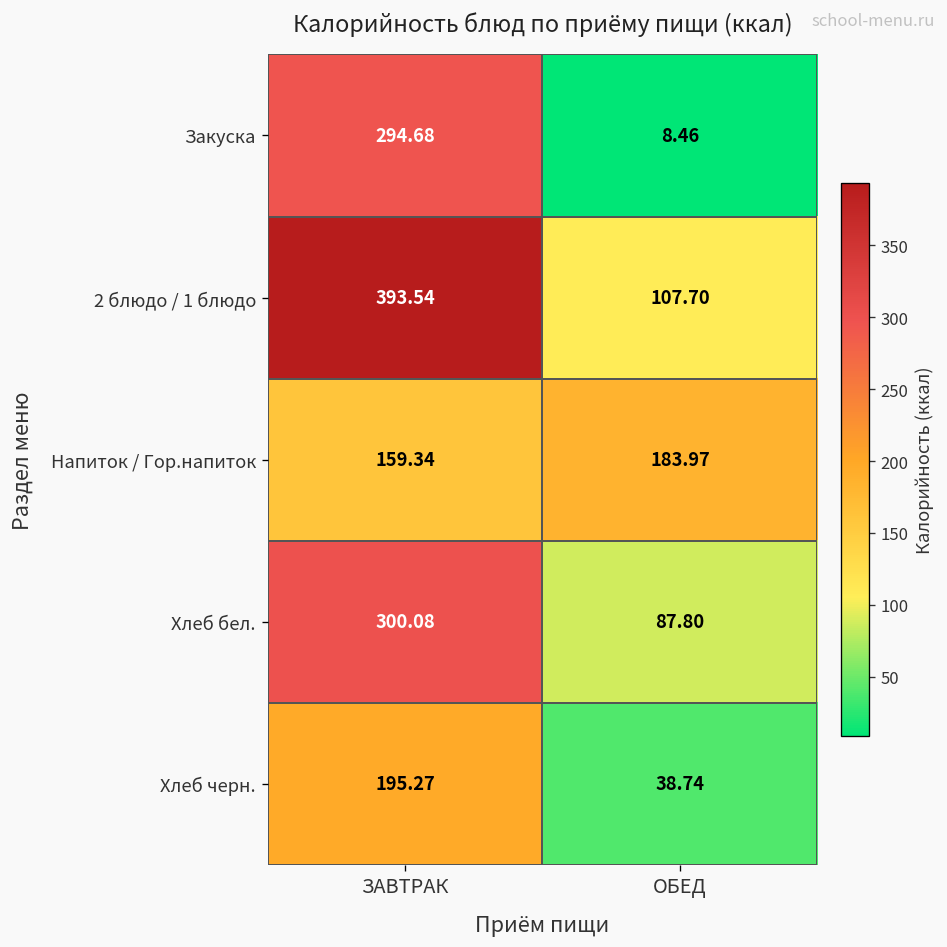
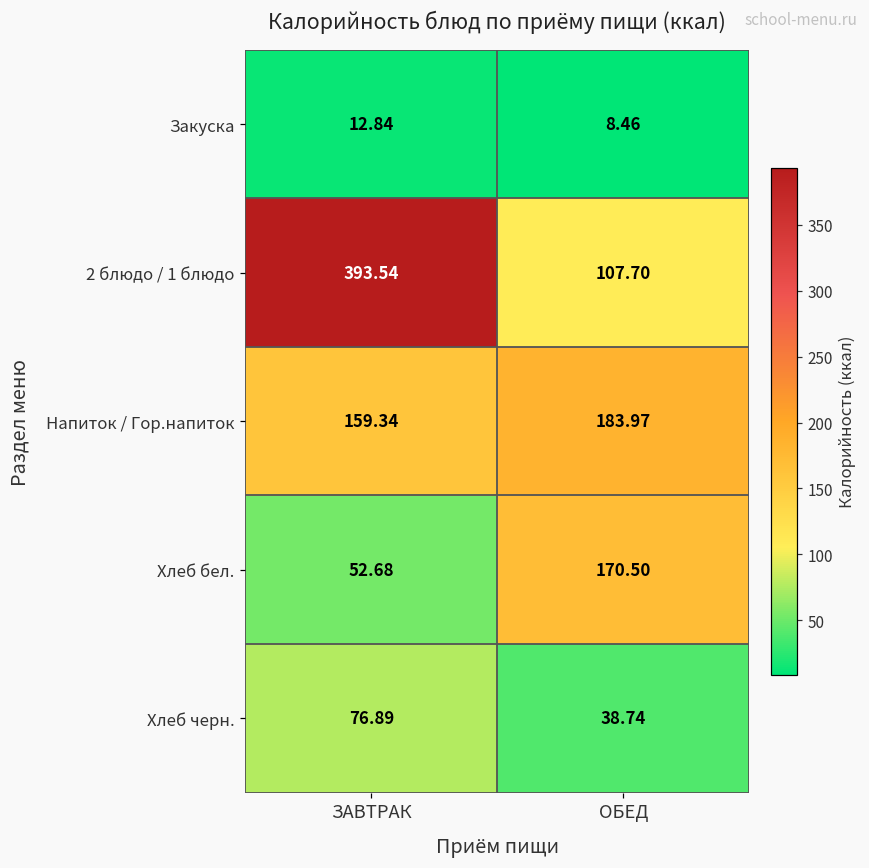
  {
    "Закуска": {
-     "ЗАВТРАК": 294.68,
+     "ЗАВТРАК": 12.84,
      "ОБЕД": 8.46
    },
    "2 блюдо / 1 блюдо": {
      "ЗАВТРАК": 393.54,
      "ОБЕД": 107.70
    },
    "Напиток / Гор.напиток": {
      "ЗАВТРАК": 159.34,
      "ОБЕД": 183.97
    },
    "Хлеб бел.": {
-     "ЗАВТРАК": 300.08,
-     "ОБЕД": 87.80
+     "ЗАВТРАК": 52.68,
+     "ОБЕД": 170.50
    },
    "Хлеб черн.": {
-     "ЗАВТРАК": 195.27,
+     "ЗАВТРАК": 76.89,
      "ОБЕД": 38.74
    }
  }
